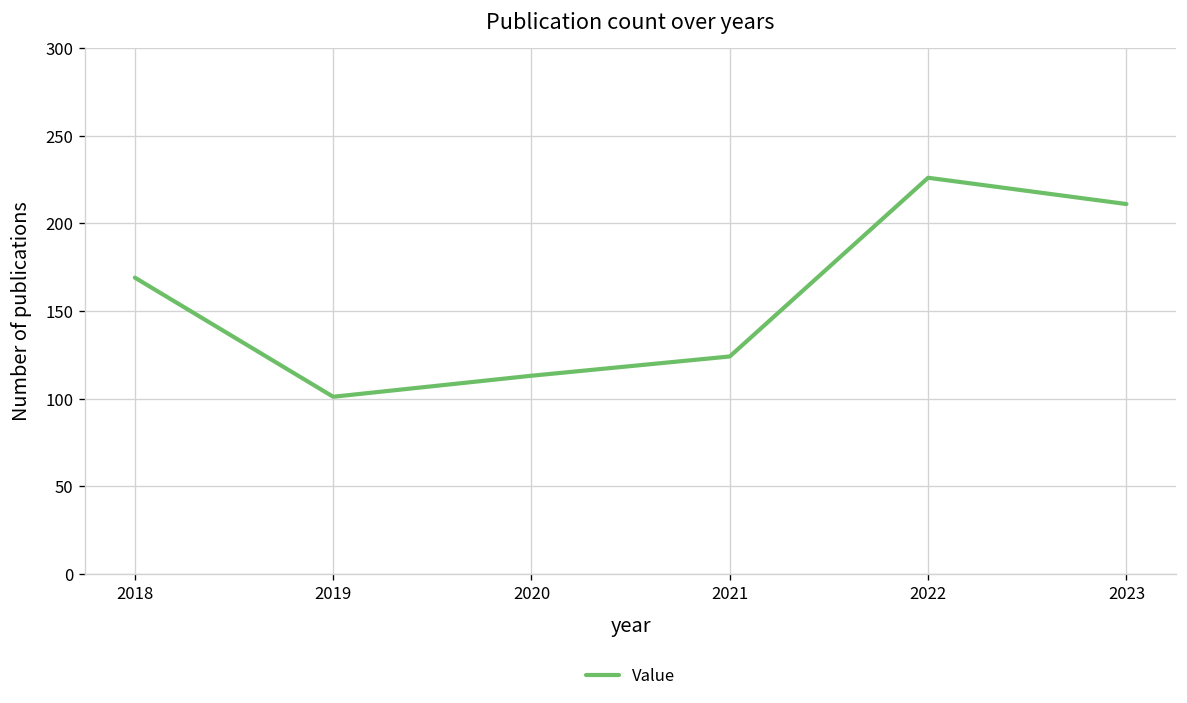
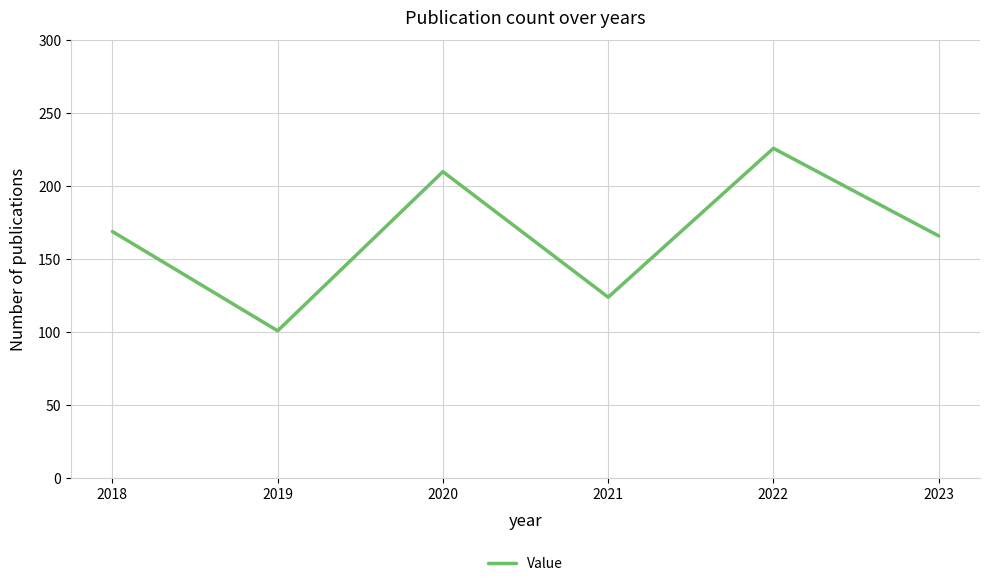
  {
    "2018": 169,
    "2019": 101,
-   "2020": 113,
+   "2020": 210,
    "2021": 124,
    "2022": 226,
-   "2023": 211
+   "2023": 166
  }
